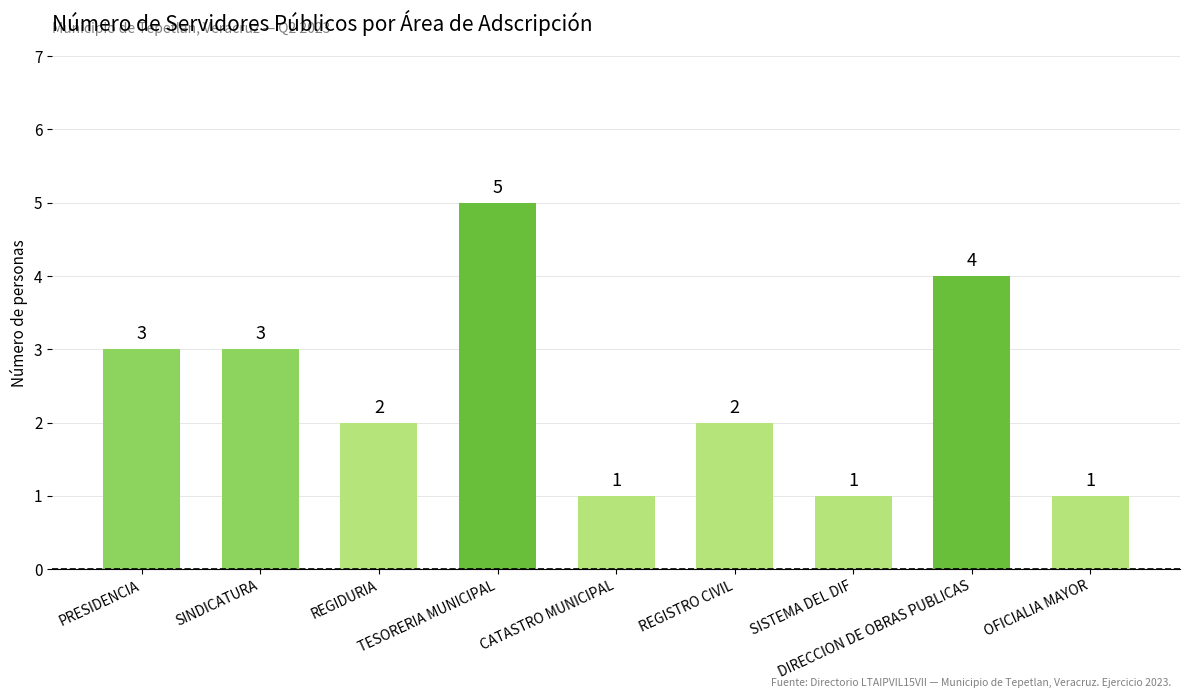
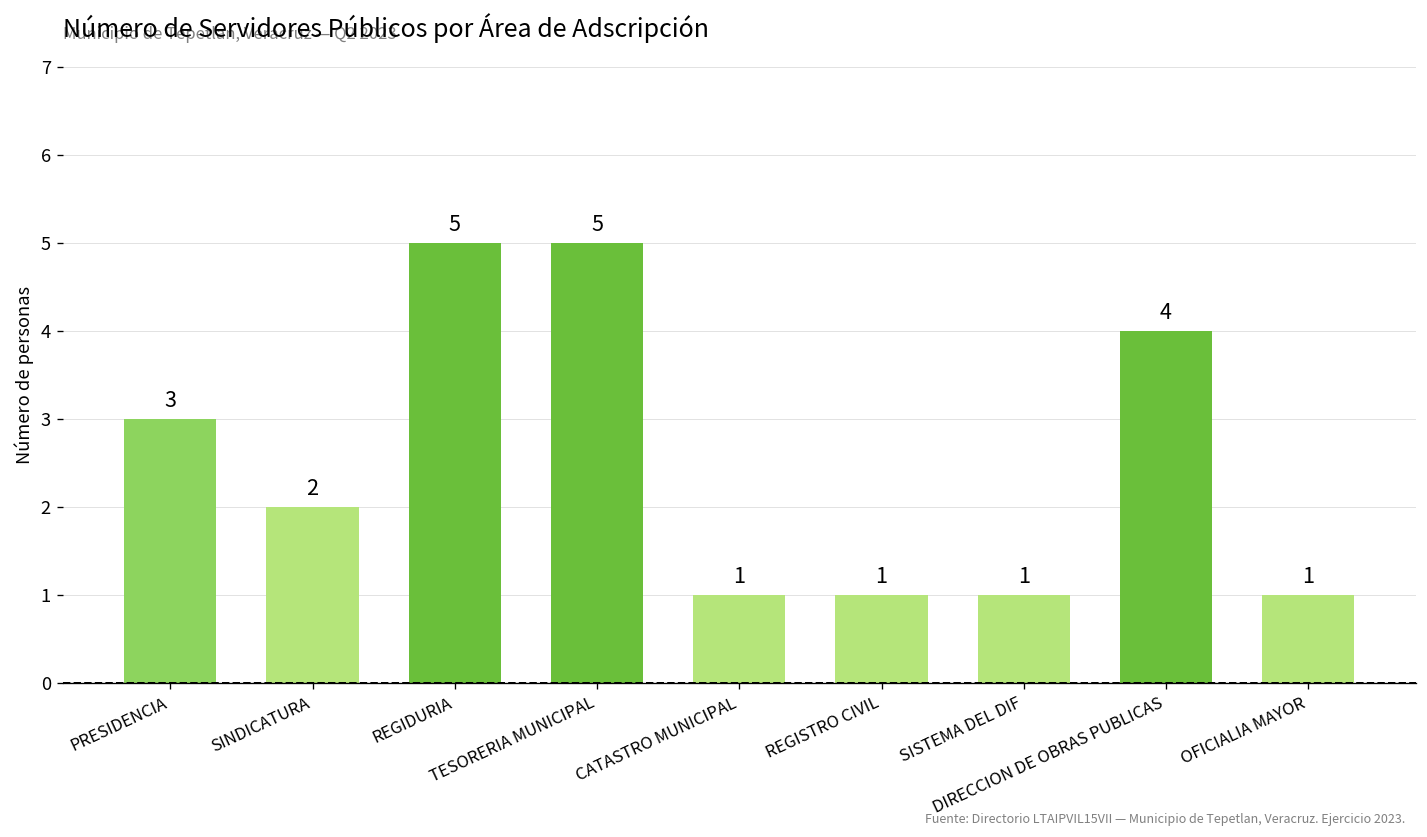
  {
    "PRESIDENCIA": 3,
-   "SINDICATURA": 3,
-   "REGIDURIA": 2,
+   "SINDICATURA": 2,
+   "REGIDURIA": 5,
    "TESORERIA MUNICIPAL": 5,
    "CATASTRO MUNICIPAL": 1,
-   "REGISTRO CIVIL": 2,
+   "REGISTRO CIVIL": 1,
    "SISTEMA DEL DIF": 1,
    "DIRECCION DE OBRAS PUBLICAS": 4,
    "OFICIALIA MAYOR": 1
  }
